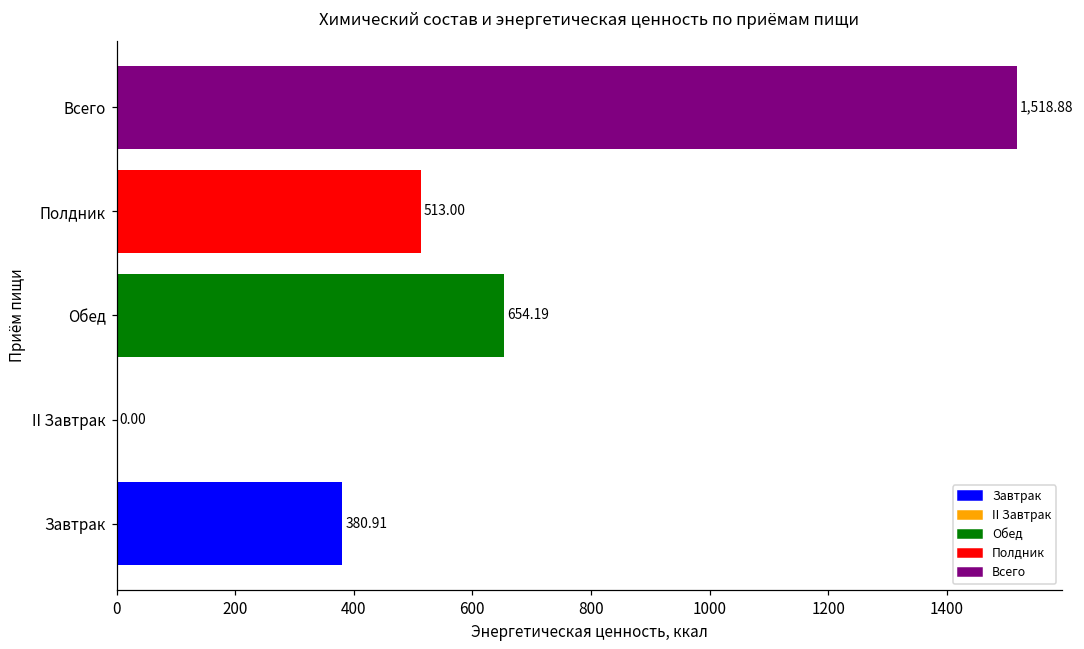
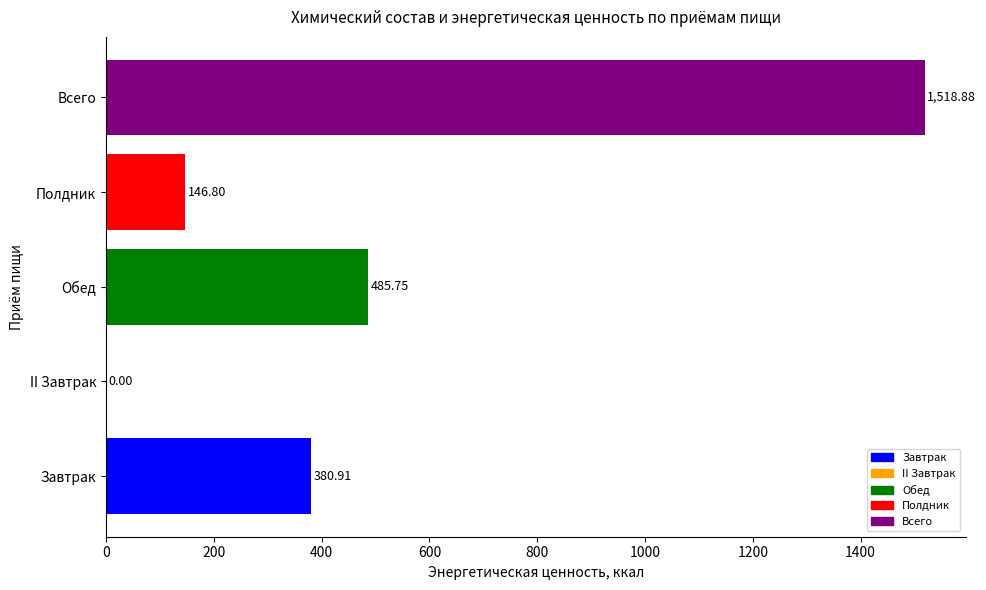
  {
    "Всего": "1,518.88",
-   "Полдник": "513.00",
-   "Обед": "654.19",
+   "Полдник": "146.80",
+   "Обед": "485.75",
    "II Завтрак": "0.00",
    "Завтрак": "380.91"
  }
